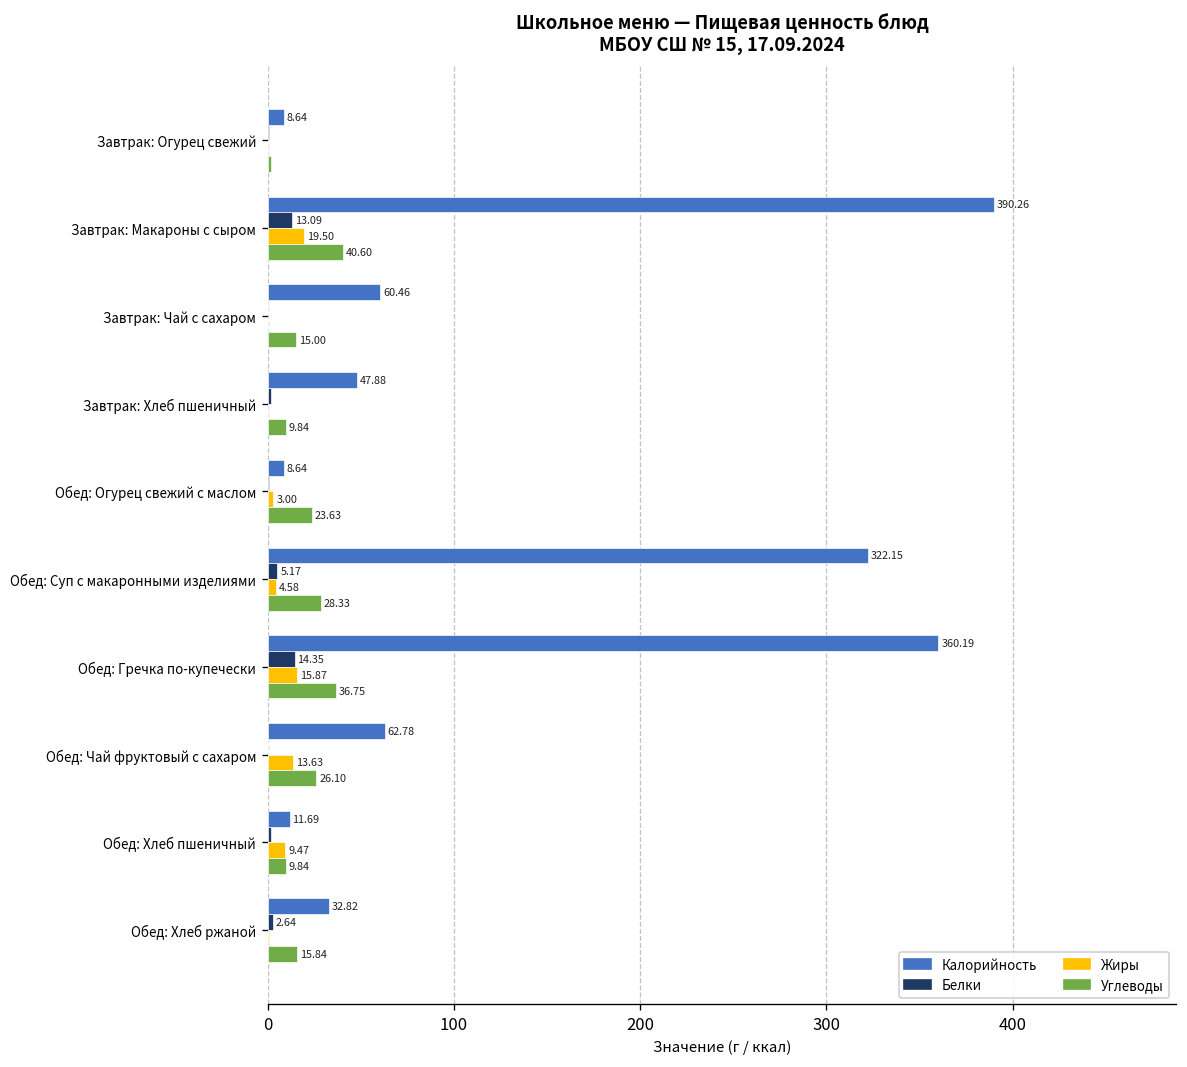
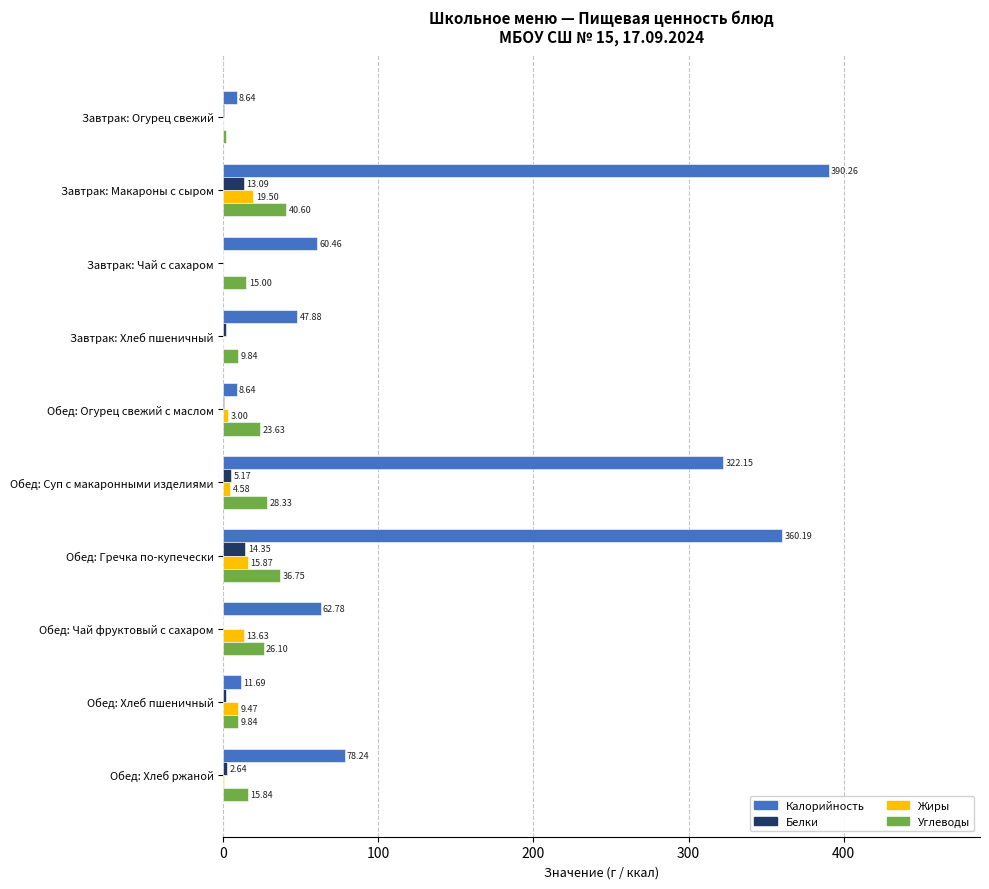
  {
    "Калорийность": {
      "Завтрак: Огурец свежий": 8.64,
      "Завтрак: Макароны с сыром": 390.26,
      "Завтрак: Чай с сахаром": 60.46,
      "Завтрак: Хлеб пшеничный": 47.88,
      "Обед: Огурец свежий с маслом": 8.64,
      "Обед: Суп с макаронными изделиями": 322.15,
      "Обед: Гречка по-купечески": 360.19,
      "Обед: Чай фруктовый с сахаром": 62.78,
      "Обед: Хлеб пшеничный": 11.69,
-     "Обед: Хлеб ржаной": 32.82
+     "Обед: Хлеб ржаной": 78.24
    },
    "Белки": {
      "Завтрак: Макароны с сыром": 13.09,
      "Обед: Суп с макаронными изделиями": 5.17,
      "Обед: Гречка по-купечески": 14.35,
      "Обед: Хлеб ржаной": 2.64
    },
    "Жиры": {
      "Завтрак: Макароны с сыром": 19.50,
      "Обед: Огурец свежий с маслом": 3.00,
      "Обед: Суп с макаронными изделиями": 4.58,
      "Обед: Гречка по-купечески": 15.87,
      "Обед: Чай фруктовый с сахаром": 13.63,
      "Обед: Хлеб пшеничный": 9.47
    },
    "Углеводы": {
      "Завтрак: Макароны с сыром": 40.60,
      "Завтрак: Чай с сахаром": 15.00,
      "Завтрак: Хлеб пшеничный": 9.84,
      "Обед: Огурец свежий с маслом": 23.63,
      "Обед: Суп с макаронными изделиями": 28.33,
      "Обед: Гречка по-купечески": 36.75,
      "Обед: Чай фруктовый с сахаром": 26.10,
      "Обед: Хлеб пшеничный": 9.84,
      "Обед: Хлеб ржаной": 15.84
    }
  }
